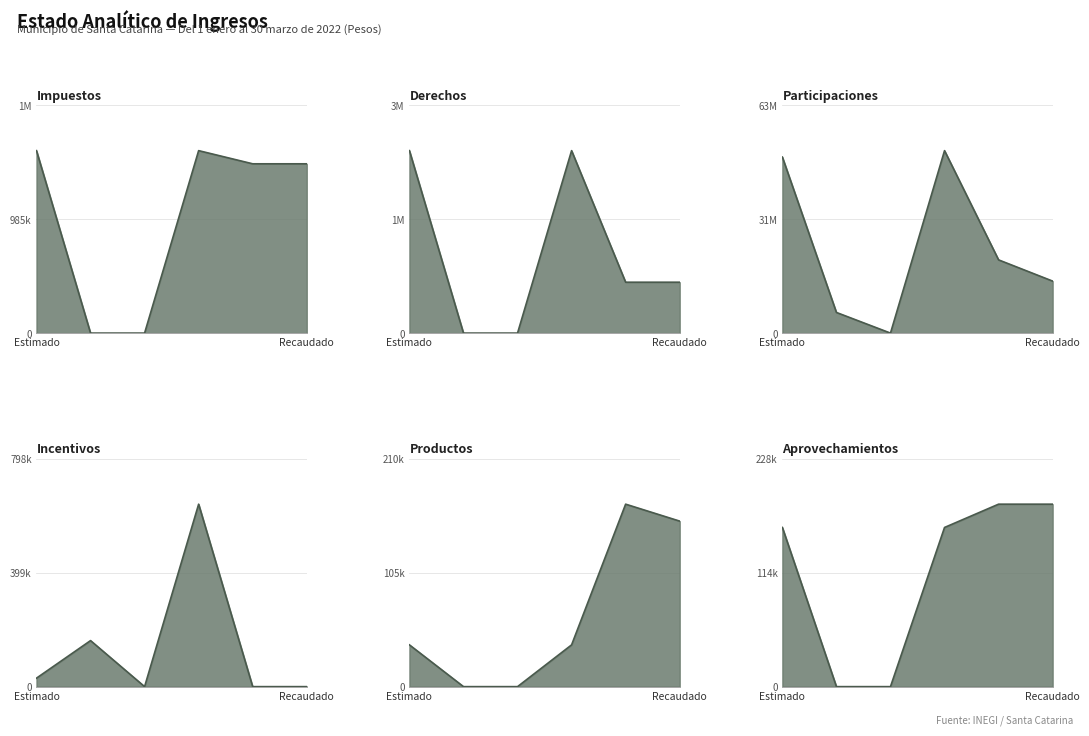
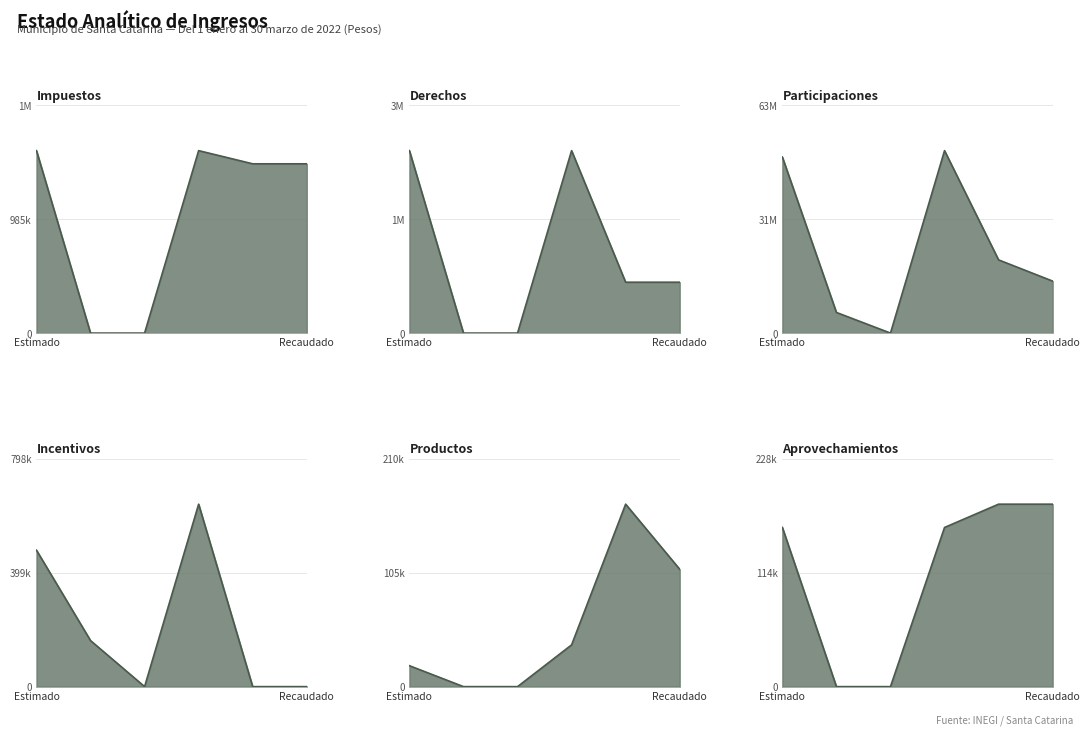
  {
    "Participaciones": {
      "Estimado": 49000000,
      "Recaudado": 14000000
    },
    "Incentivos": {
-     "Estimado": 30000,
+     "Estimado": 480000,
      "Recaudado": 0
    },
    "Productos": {
-     "Estimado": 39000,
-     "Recaudado": 153000
+     "Estimado": 19000,
+     "Recaudado": 109000
    },
    "Aprovechamientos": {
      "Estimado": 160000,
      "Recaudado": 180000
    }
  }
